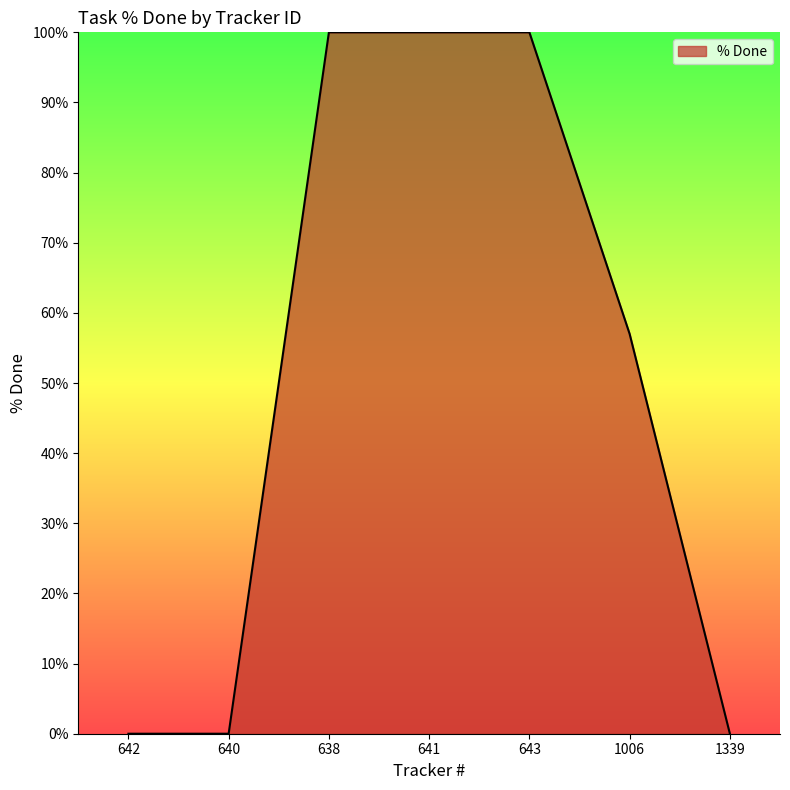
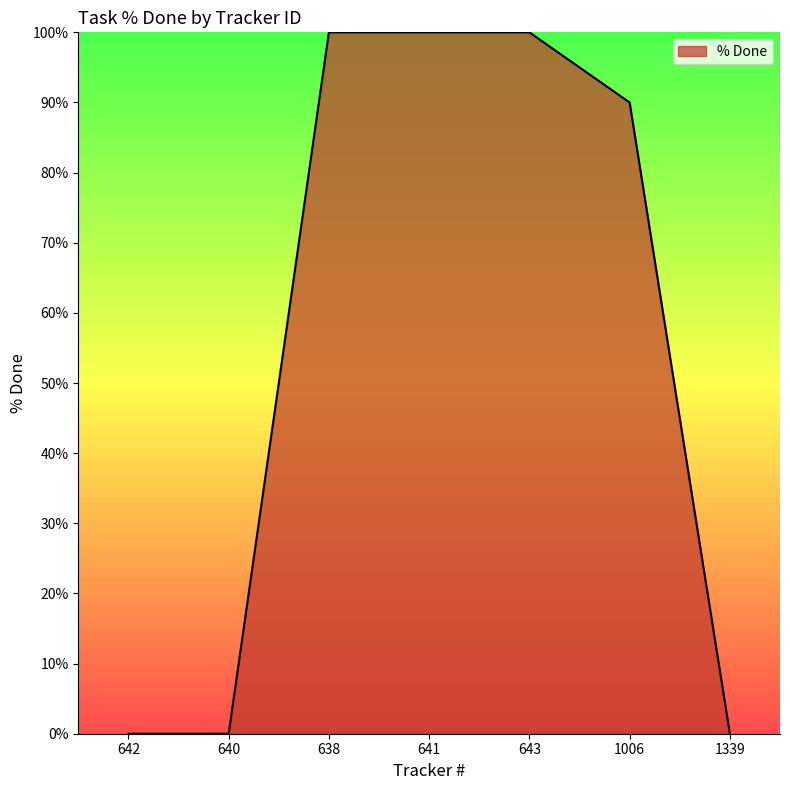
  {
    "642": "0%",
    "640": "0%",
    "638": "100%",
    "641": "100%",
    "643": "100%",
-   "1006": "57%",
+   "1006": "90%",
    "1339": "0%"
  }
